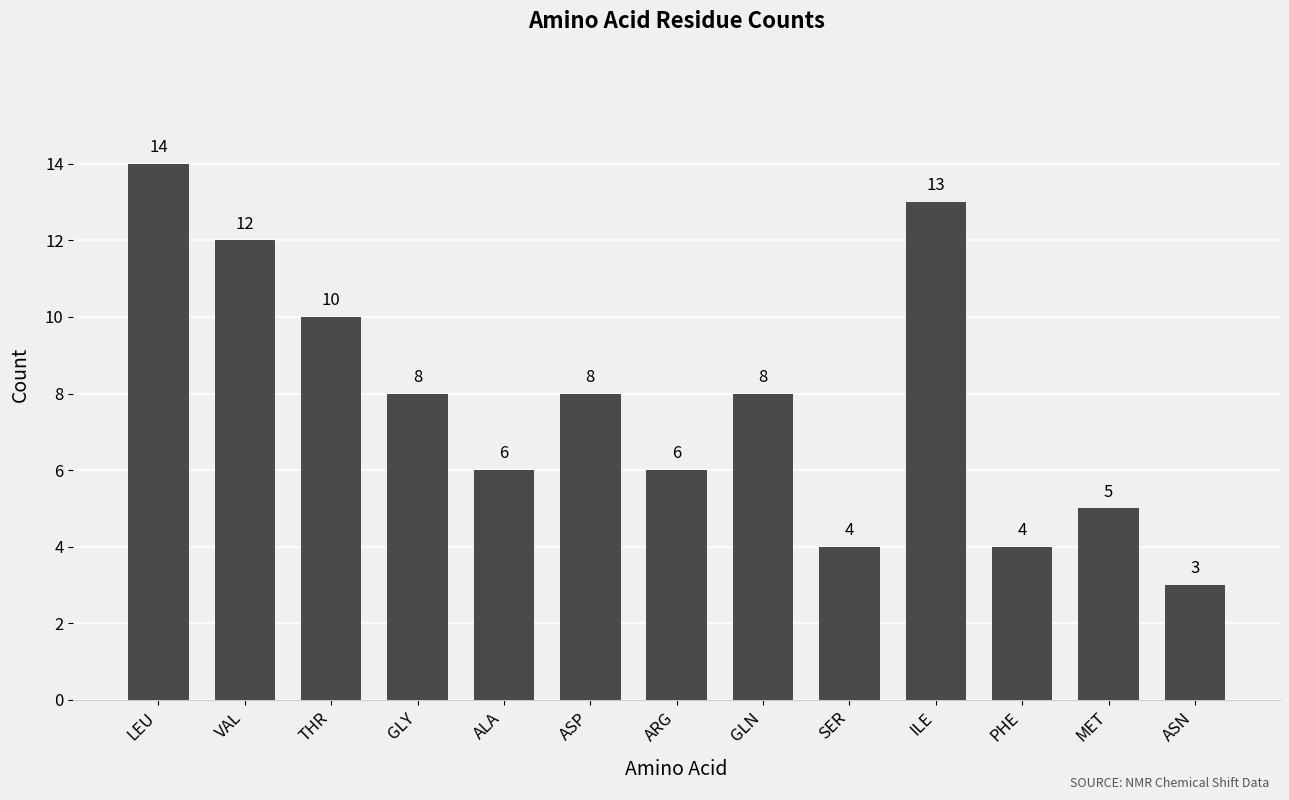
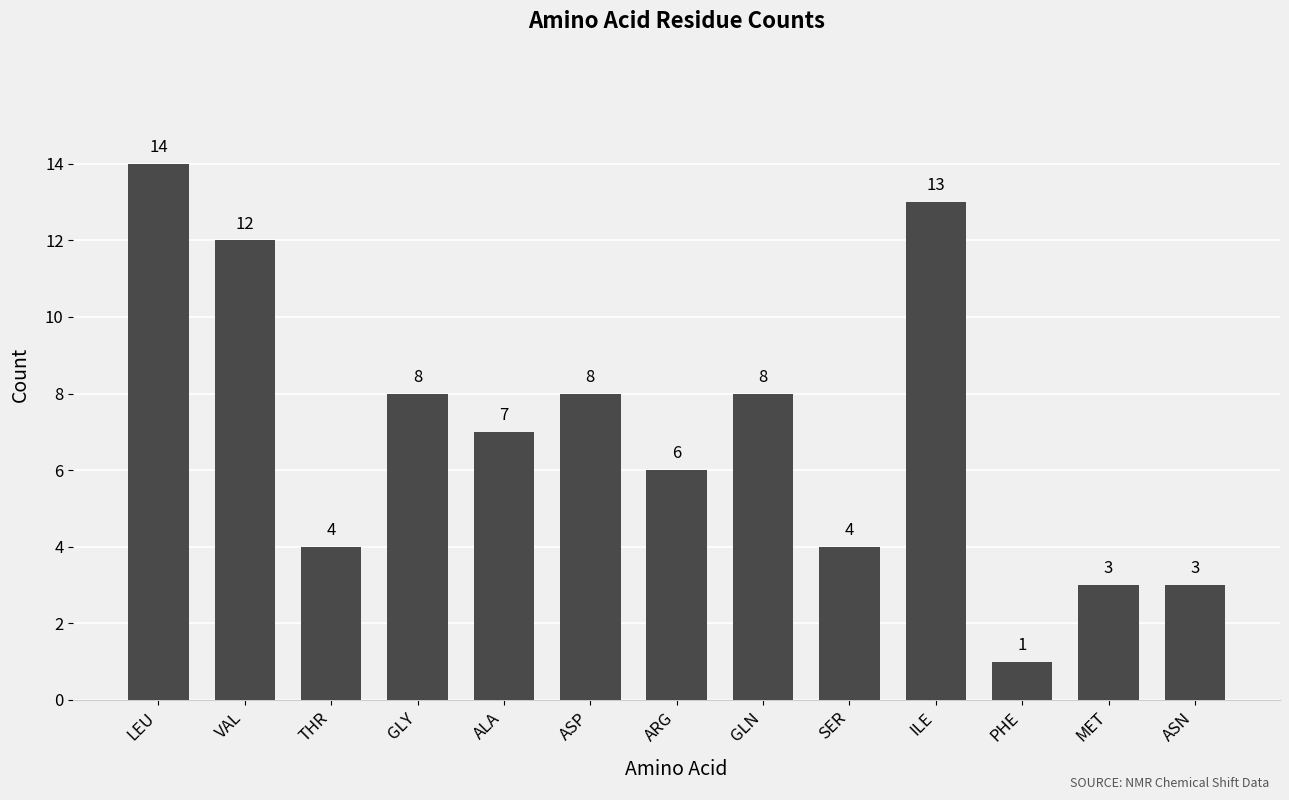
  {
    "LEU": 14,
    "VAL": 12,
-   "THR": 10,
+   "THR": 4,
    "GLY": 8,
-   "ALA": 6,
+   "ALA": 7,
    "ASP": 8,
    "ARG": 6,
    "GLN": 8,
    "SER": 4,
    "ILE": 13,
-   "PHE": 4,
-   "MET": 5,
+   "PHE": 1,
+   "MET": 3,
    "ASN": 3
  }
